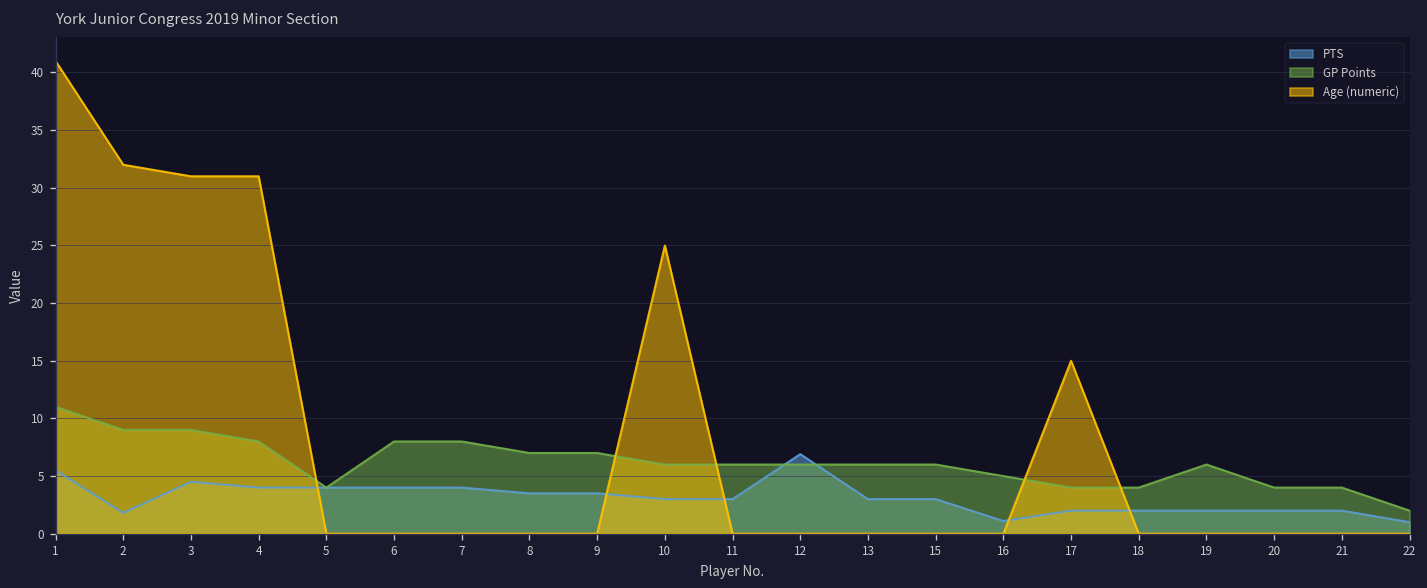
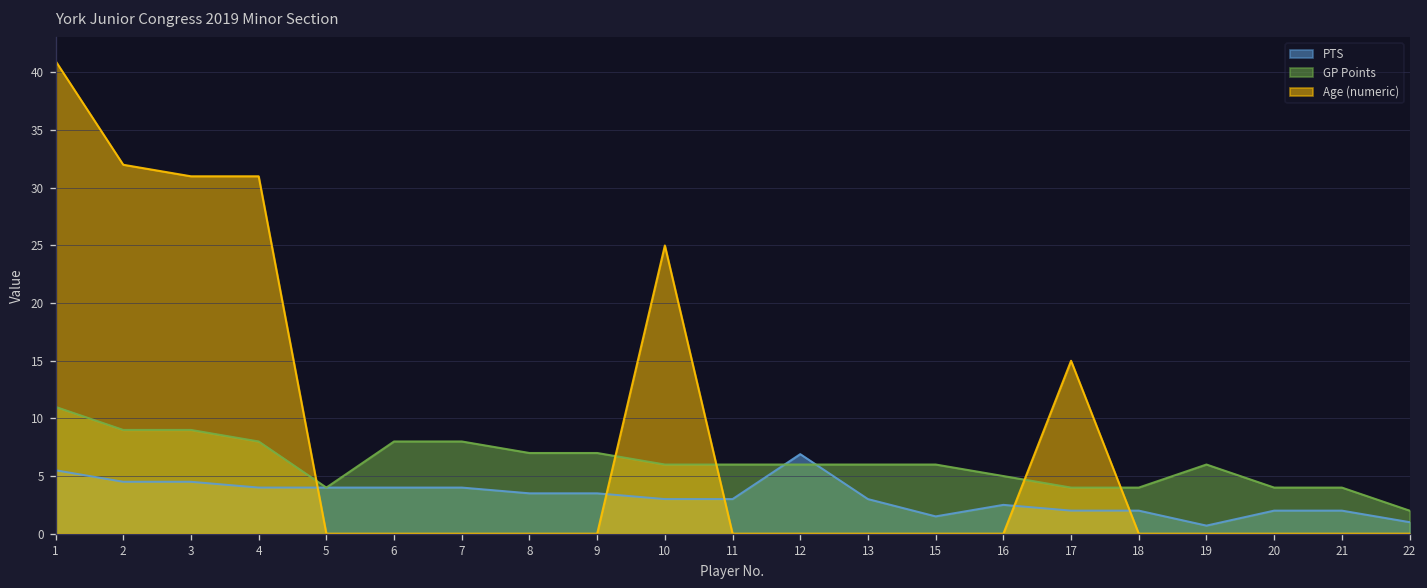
  {
    "PTS": {
      "1": 6,
-     "2": 2,
+     "2": 5,
      "3": 5,
      "4": 4,
      "6": 4,
      "7": 4,
      "8": 4,
      "9": 4,
      "10": 3,
      "11": 3,
      "12": 7,
      "13": 3,
-     "15": 3,
-     "16": 1,
+     "15": 2,
+     "16": 3,
      "17": 2,
      "18": 2,
-     "19": 2,
+     "19": 1,
      "20": 2,
      "21": 2,
      "22": 1
    },
    "GP Points": {
      "1": 11,
      "2": 9,
      "3": 9,
      "4": 8,
      "6": 8,
      "7": 8,
      "8": 7,
      "9": 7,
      "10": 6,
      "11": 6,
      "12": 6,
      "13": 6,
      "15": 6,
      "16": 5,
      "17": 4,
      "18": 4,
      "19": 6,
      "20": 4,
      "21": 4,
      "22": 2
    },
    "Age (numeric)": {
      "1": 41,
      "2": 32,
      "3": 31,
      "4": 31,
      "5": 0,
      "6": 0,
      "7": 0,
      "8": 0,
      "9": 0,
      "10": 25,
      "11": 0,
      "12": 0,
      "13": 0,
      "15": 0,
      "16": 0,
      "17": 15,
      "18": 0,
      "19": 0,
      "20": 0,
      "21": 0,
      "22": 0
    }
  }
